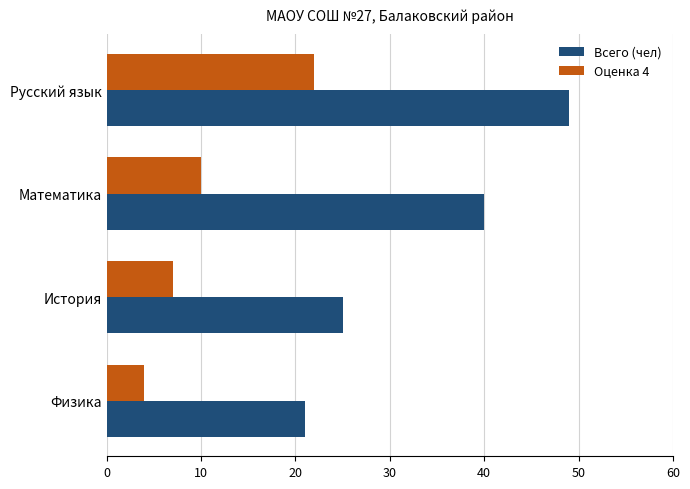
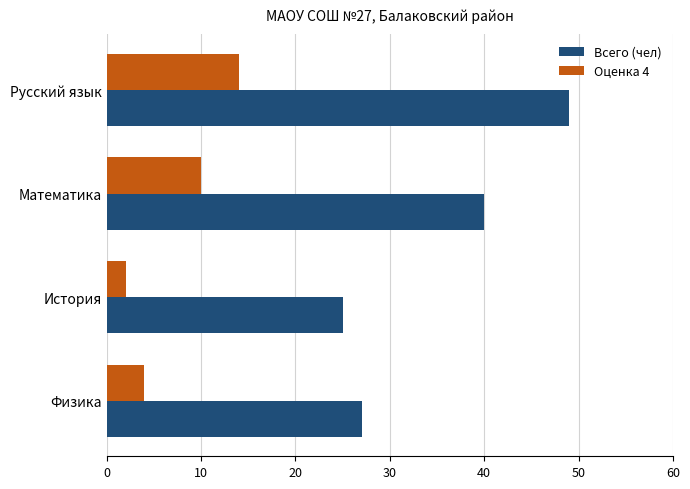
  {
    "Всего (чел)": {
      "Русский язык": 49,
      "Математика": 40,
      "История": 25,
-     "Физика": 21
+     "Физика": 27
    },
    "Оценка 4": {
-     "Русский язык": 22,
+     "Русский язык": 14,
      "Математика": 10,
-     "История": 7,
+     "История": 2,
      "Физика": 4
    }
  }
